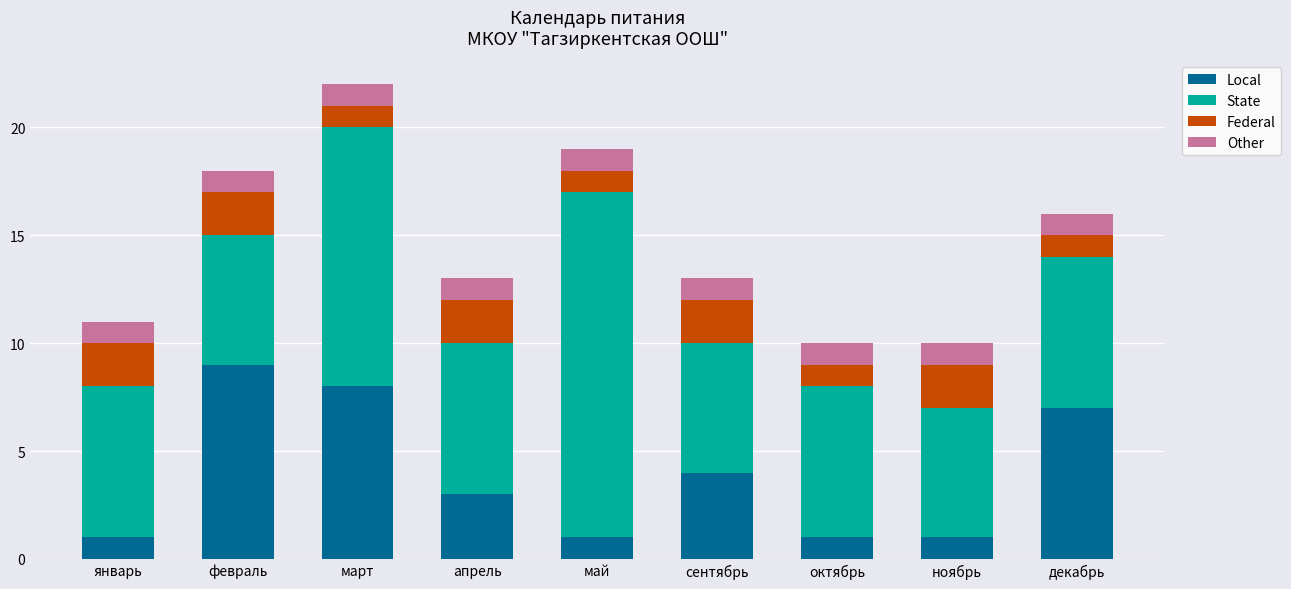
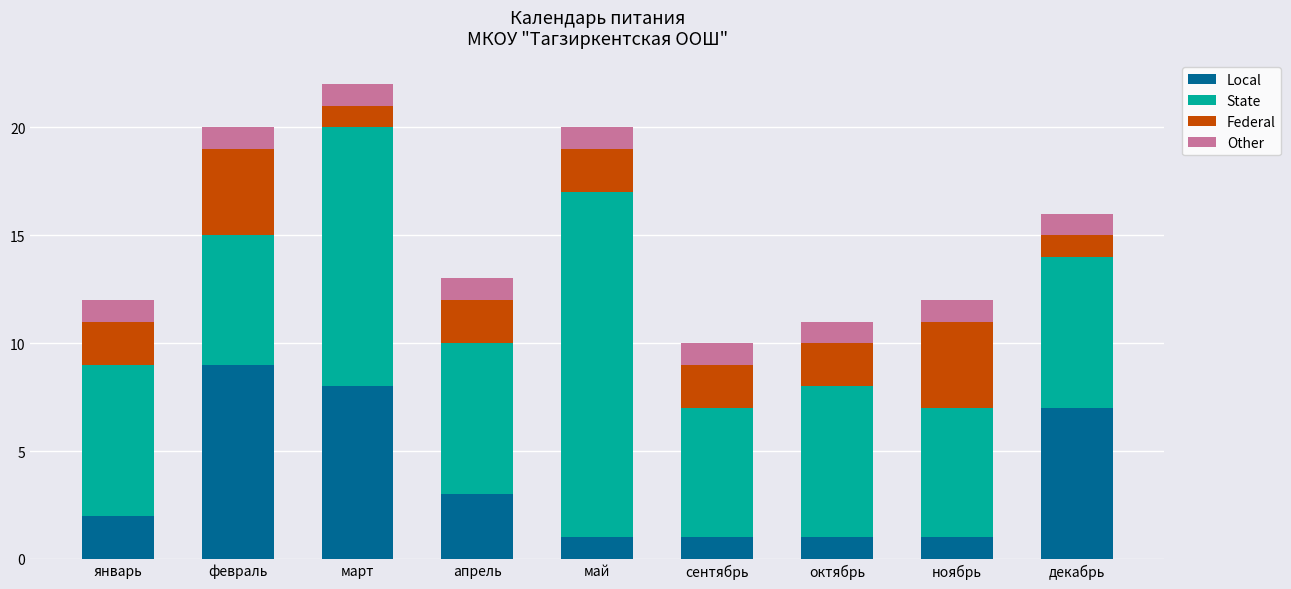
  {
    "Local": {
-     "январь": 1,
+     "январь": 2,
      "февраль": 9,
      "март": 8,
      "апрель": 3,
      "май": 1,
-     "сентябрь": 4,
+     "сентябрь": 1,
      "октябрь": 1,
      "ноябрь": 1,
      "декабрь": 7
    },
    "State": {
      "январь": 7,
      "февраль": 6,
      "март": 12,
      "апрель": 7,
      "май": 16,
      "сентябрь": 6,
      "октябрь": 7,
      "ноябрь": 6,
      "декабрь": 7
    },
    "Federal": {
      "январь": 2,
-     "февраль": 2,
+     "февраль": 4,
      "март": 1,
      "апрель": 2,
-     "май": 1,
+     "май": 2,
      "сентябрь": 2,
-     "октябрь": 1,
-     "ноябрь": 2,
+     "октябрь": 2,
+     "ноябрь": 4,
      "декабрь": 1
    },
    "Other": {
      "январь": 1,
      "февраль": 1,
      "март": 1,
      "апрель": 1,
      "май": 1,
      "сентябрь": 1,
      "октябрь": 1,
      "ноябрь": 1,
      "декабрь": 1
    }
  }
